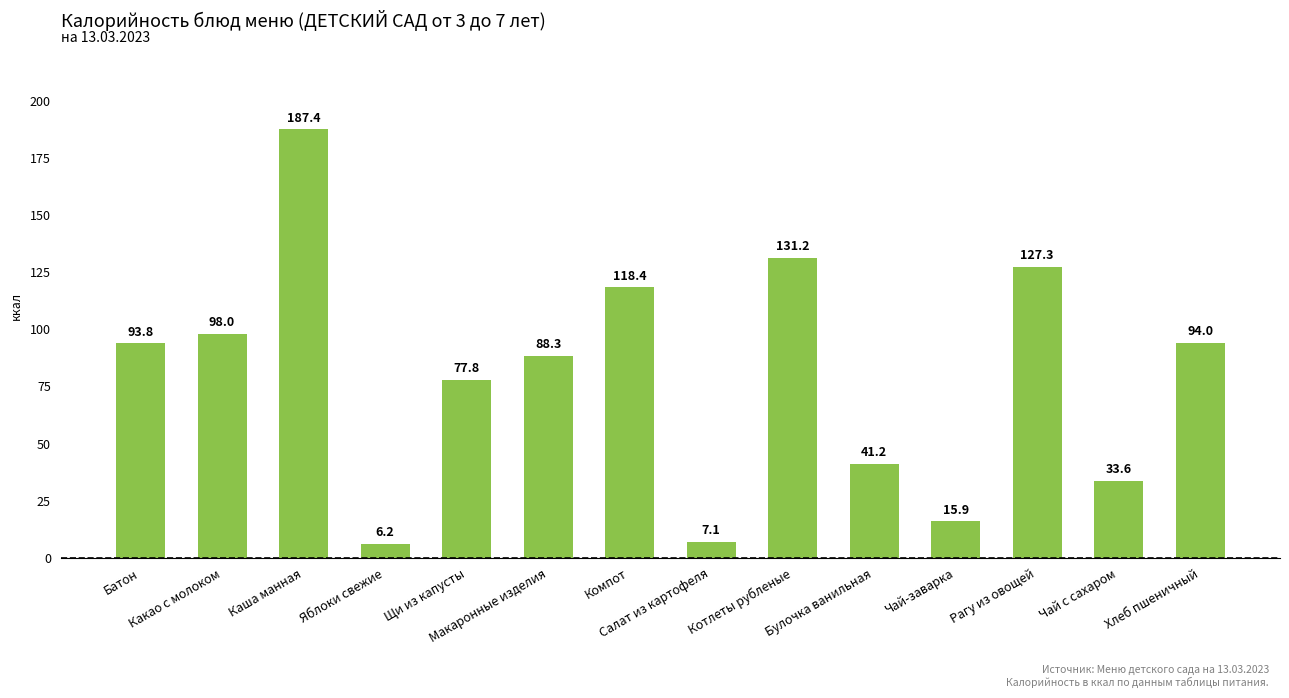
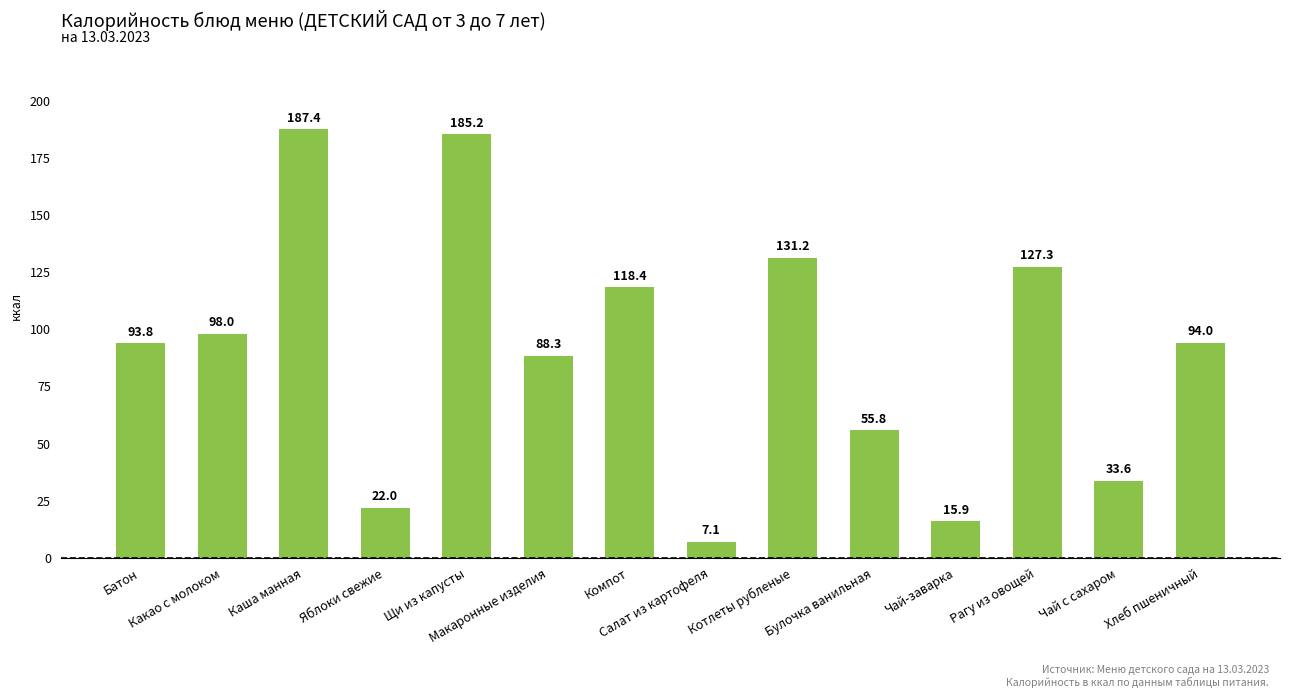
  {
    "Батон": 93.8,
    "Какао с молоком": 98.0,
    "Каша манная": 187.4,
-   "Яблоки свежие": 6.2,
-   "Щи из капусты": 77.8,
+   "Яблоки свежие": 22.0,
+   "Щи из капусты": 185.2,
    "Макаронные изделия": 88.3,
    "Компот": 118.4,
    "Салат из картофеля": 7.1,
    "Котлеты рубленые": 131.2,
-   "Булочка ванильная": 41.2,
+   "Булочка ванильная": 55.8,
    "Чай-заварка": 15.9,
    "Рагу из овощей": 127.3,
    "Чай с сахаром": 33.6,
    "Хлеб пшеничный": 94.0
  }
